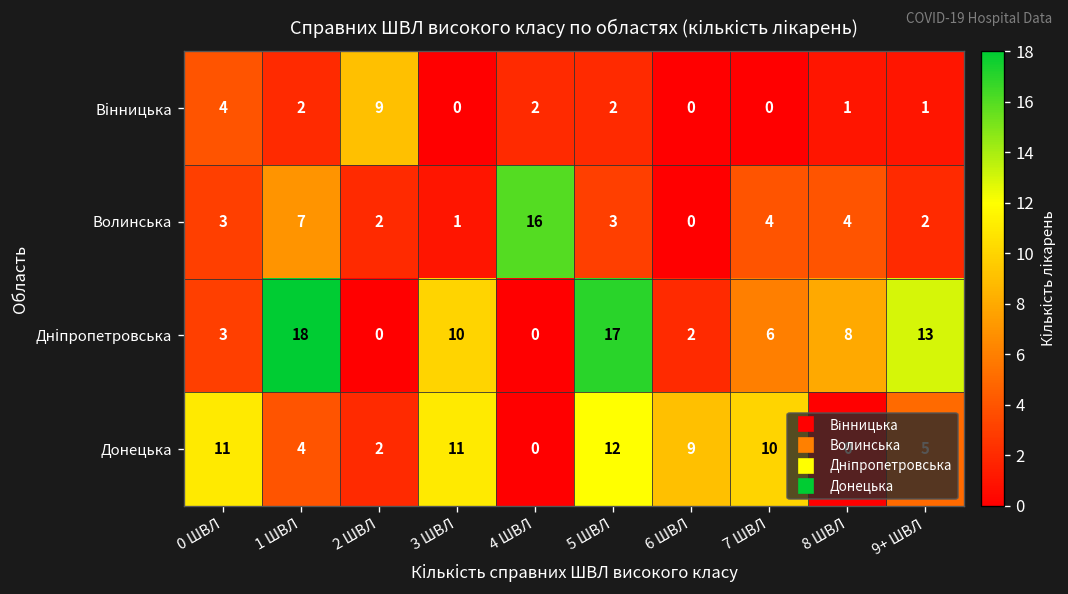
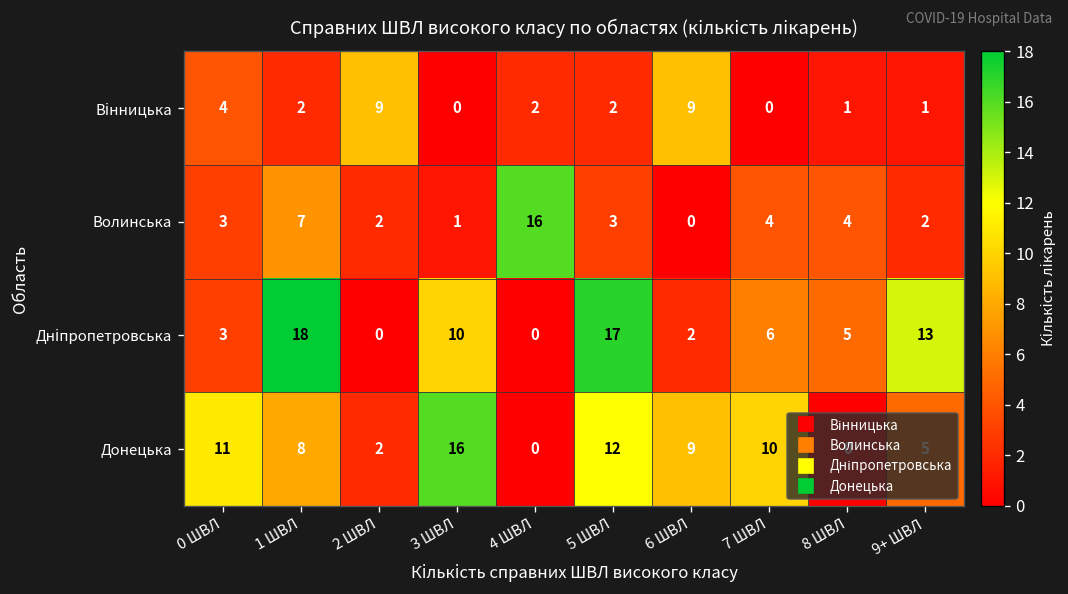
  {
    "Вінницька": {
      "0 ШВЛ": 4,
      "1 ШВЛ": 2,
      "2 ШВЛ": 9,
      "3 ШВЛ": 0,
      "4 ШВЛ": 2,
      "5 ШВЛ": 2,
-     "6 ШВЛ": 0,
+     "6 ШВЛ": 9,
      "7 ШВЛ": 0,
      "8 ШВЛ": 1,
      "9+ ШВЛ": 1
    },
    "Волинська": {
      "0 ШВЛ": 3,
      "1 ШВЛ": 7,
      "2 ШВЛ": 2,
      "3 ШВЛ": 1,
      "4 ШВЛ": 16,
      "5 ШВЛ": 3,
      "6 ШВЛ": 0,
      "7 ШВЛ": 4,
      "8 ШВЛ": 4,
      "9+ ШВЛ": 2
    },
    "Дніпропетровська": {
      "0 ШВЛ": 3,
      "1 ШВЛ": 18,
      "2 ШВЛ": 0,
      "3 ШВЛ": 10,
      "4 ШВЛ": 0,
      "5 ШВЛ": 17,
      "6 ШВЛ": 2,
      "7 ШВЛ": 6,
-     "8 ШВЛ": 8,
+     "8 ШВЛ": 5,
      "9+ ШВЛ": 13
    },
    "Донецька": {
      "0 ШВЛ": 11,
-     "1 ШВЛ": 4,
+     "1 ШВЛ": 8,
      "2 ШВЛ": 2,
-     "3 ШВЛ": 11,
+     "3 ШВЛ": 16,
      "4 ШВЛ": 0,
      "5 ШВЛ": 12,
      "6 ШВЛ": 9,
      "7 ШВЛ": 10
    }
  }
